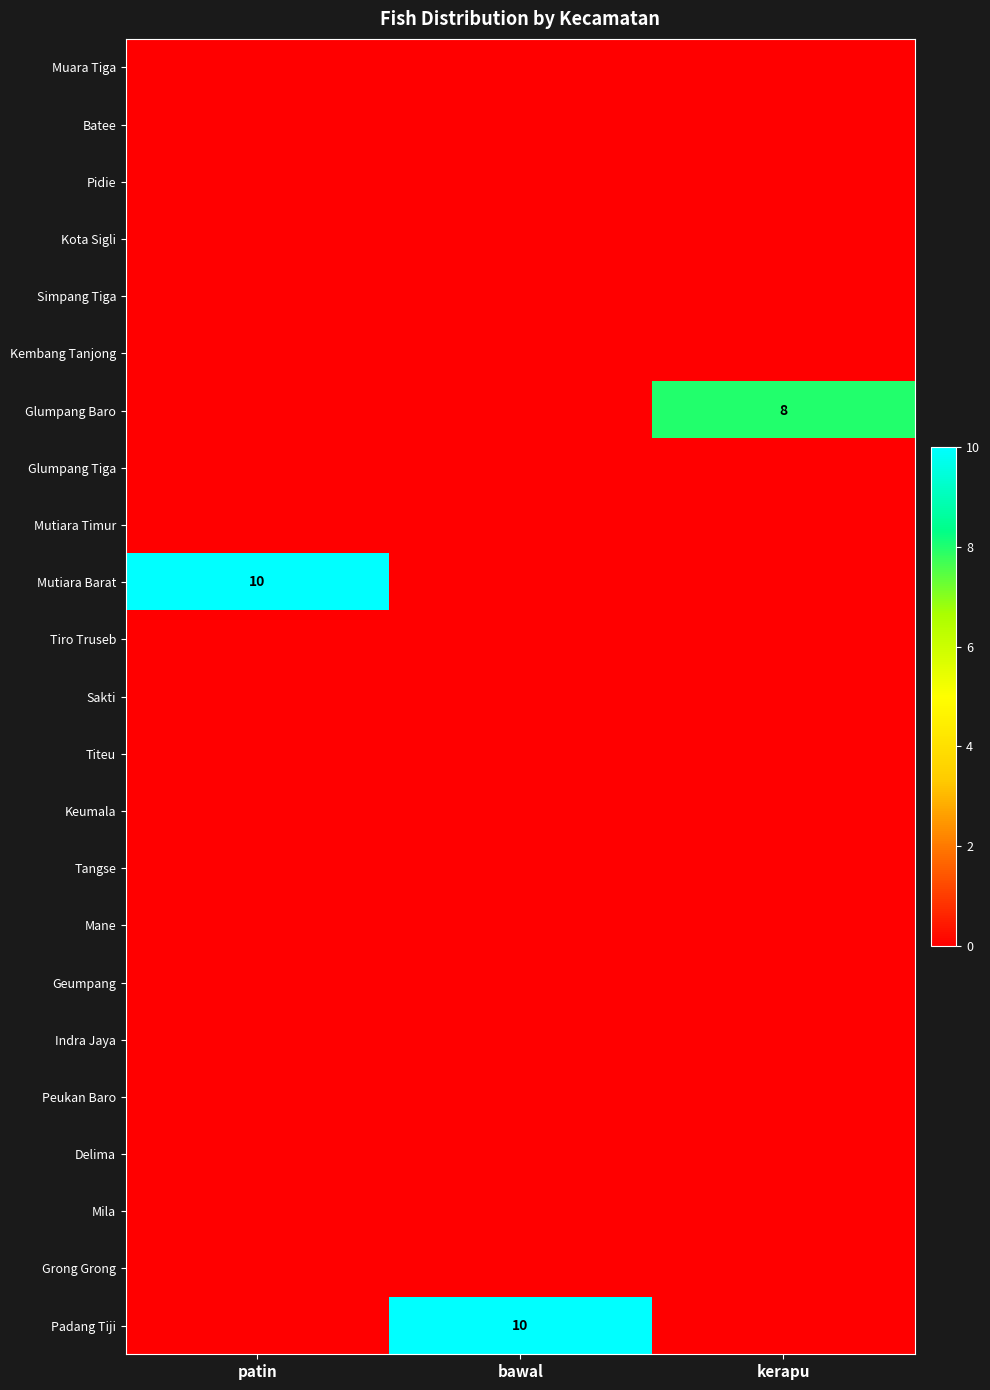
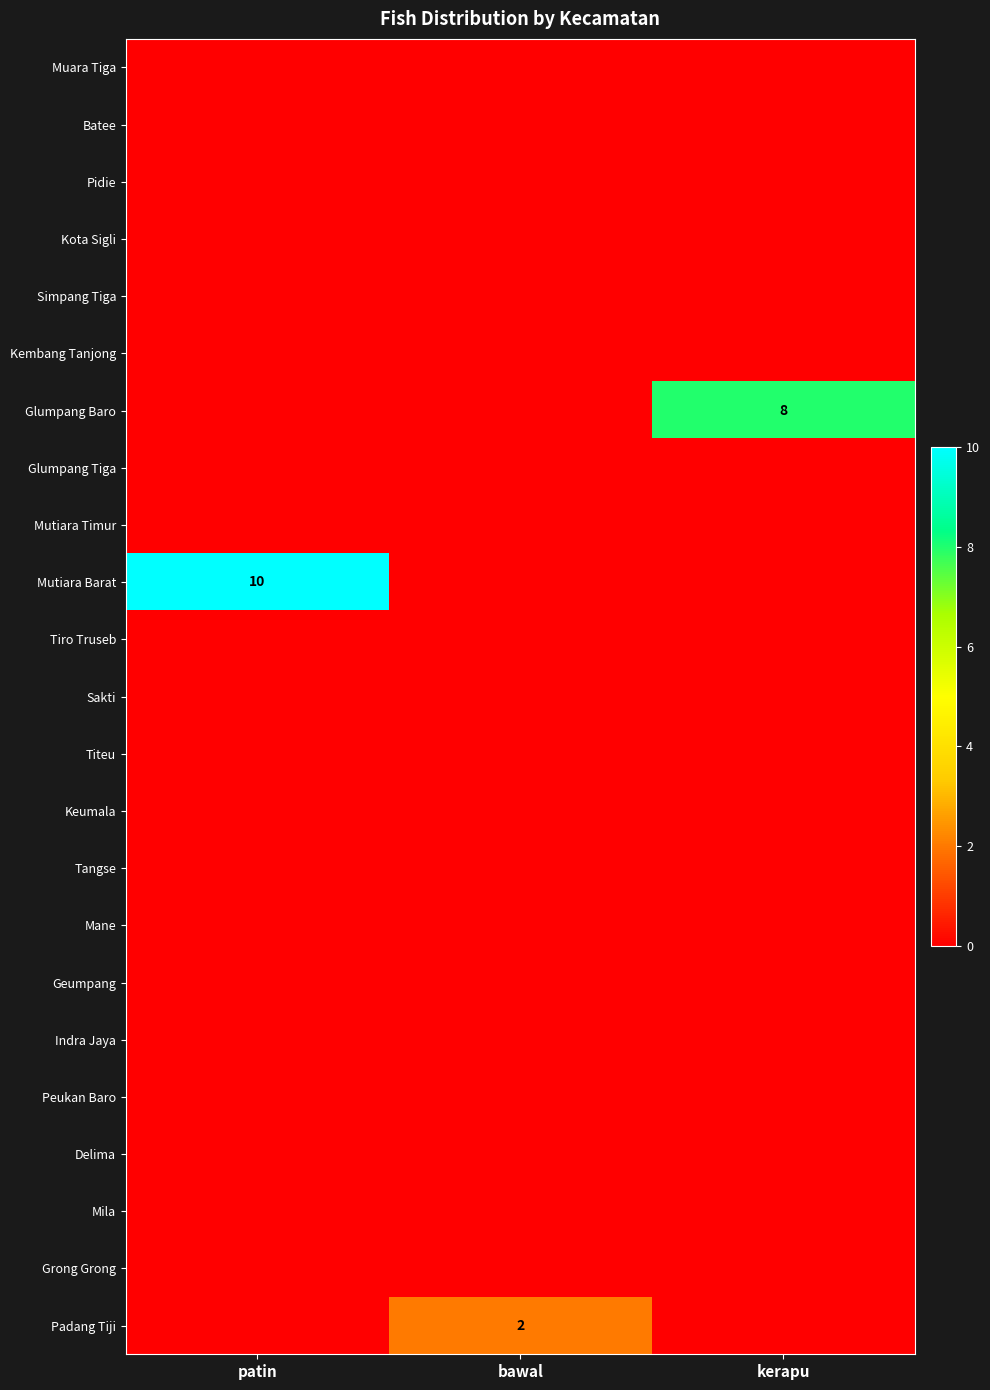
  {
    "Glumpang Baro": {
      "kerapu": 8
    },
    "Mutiara Barat": {
      "patin": 10
    },
    "Padang Tiji": {
-     "bawal": 10
+     "bawal": 2
    }
  }
